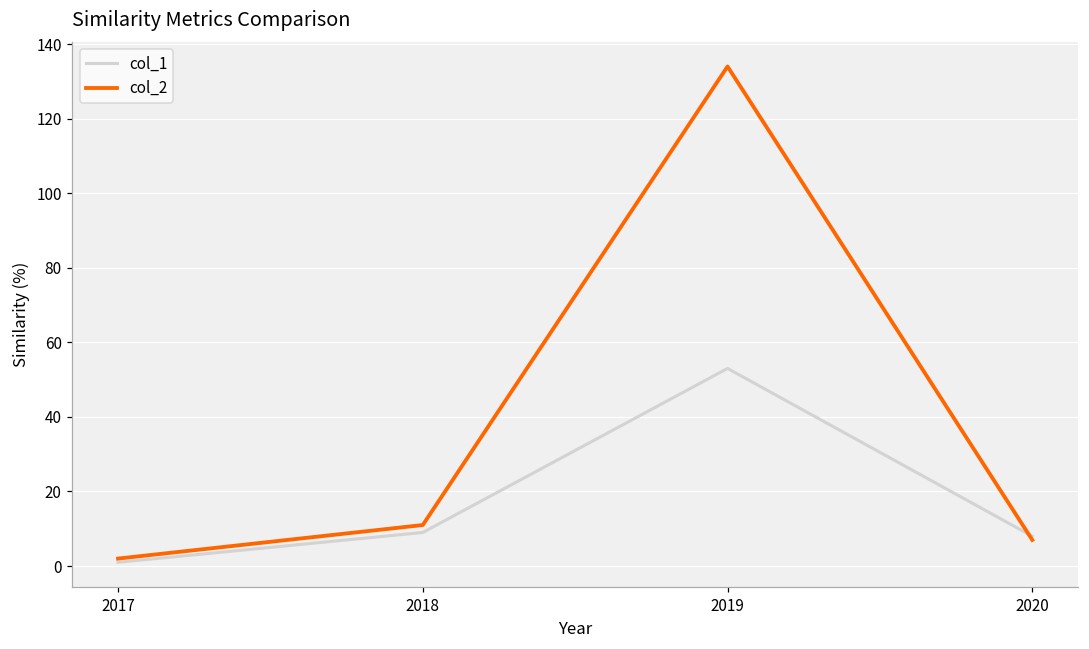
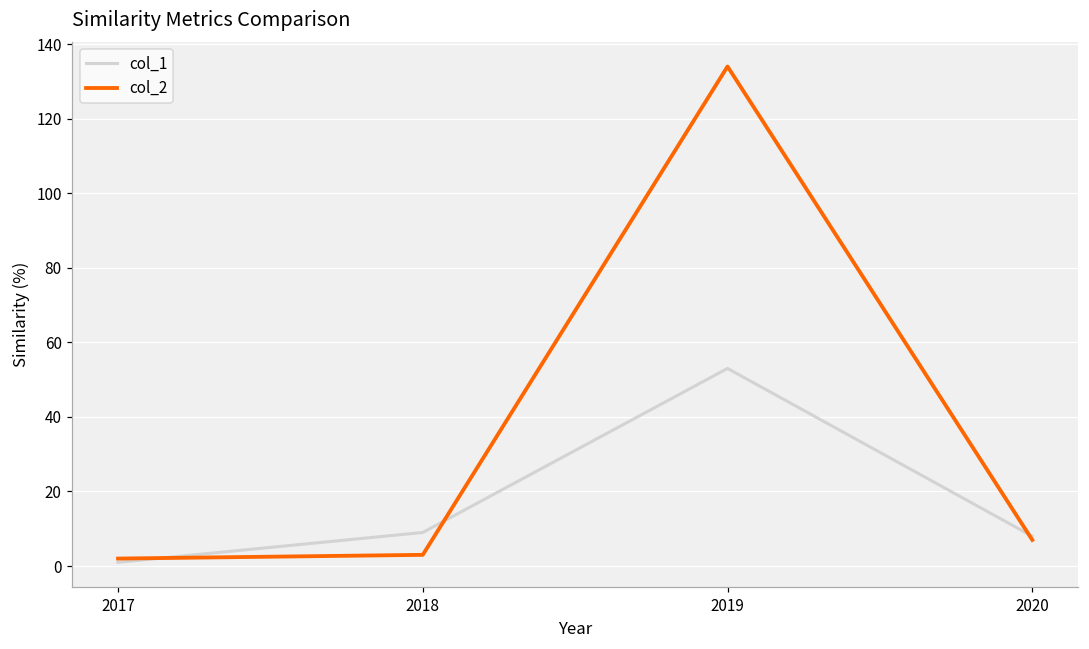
  {
    "col_1": {
      "2017": 1,
      "2018": 9,
      "2019": 53,
      "2020": 8
    },
    "col_2": {
      "2017": 2,
-     "2018": 11,
+     "2018": 3,
      "2019": 134,
      "2020": 7
    }
  }
